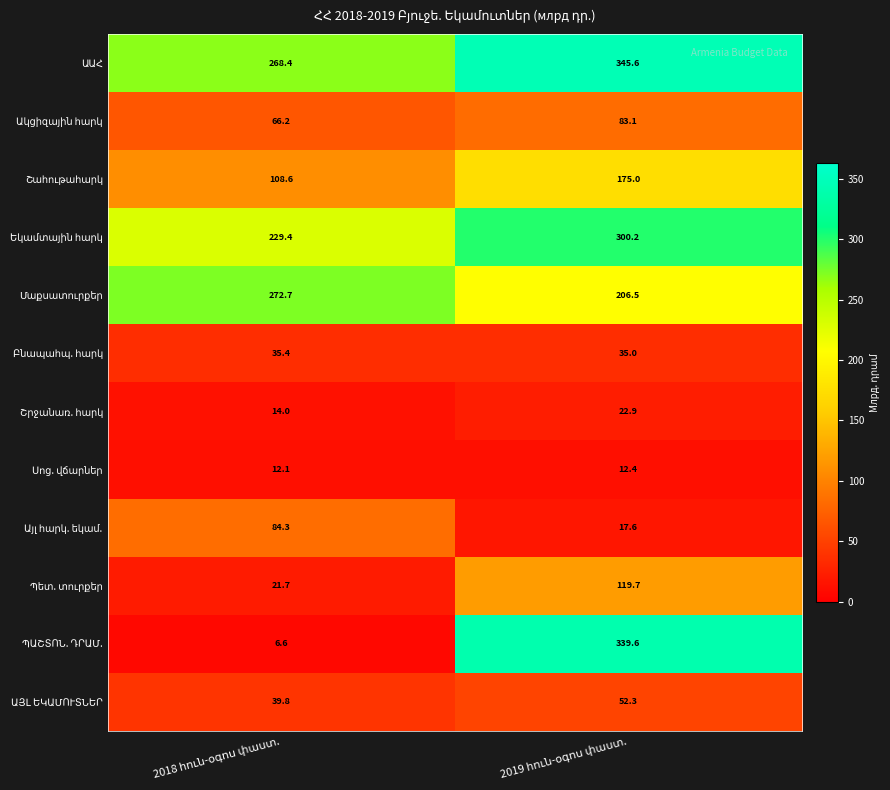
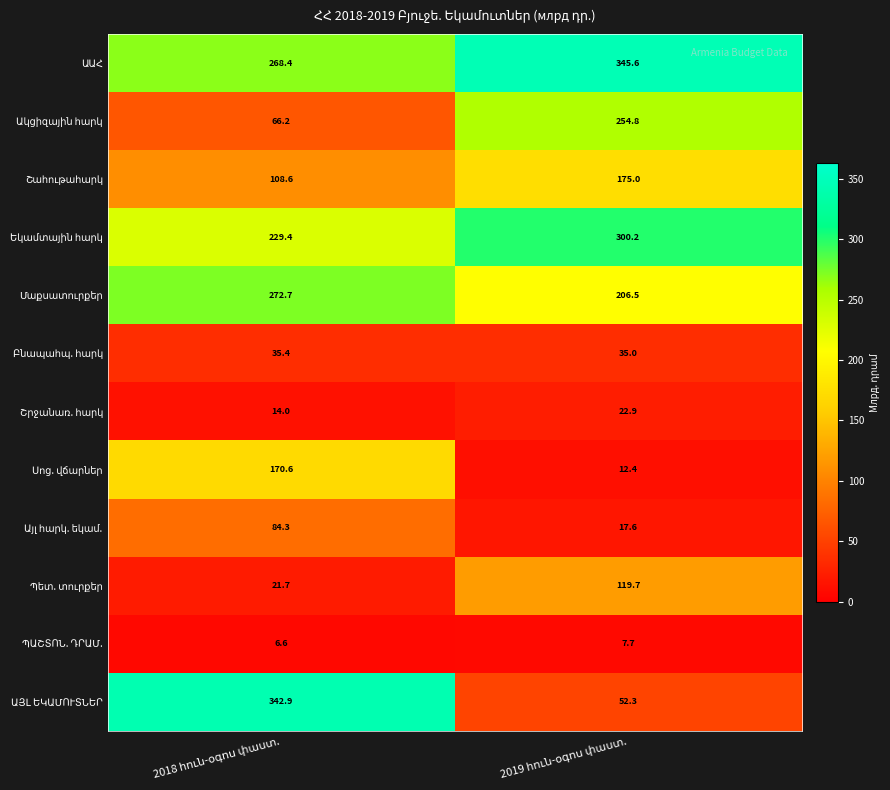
  {
    "ԱԱՀ": {
      "2018 հուն-օգոս փաստ.": 268.4
    },
    "Ակցիզային հարկ": {
      "2018 հուն-օգոս փաստ.": 66.2,
-     "2019 հուն-օգոս փաստ.": 83.1
+     "2019 հուն-օգոս փաստ.": 254.8
    },
    "Շահութահարկ": {
      "2018 հուն-օգոս փաստ.": 108.6,
      "2019 հուն-օգոս փաստ.": 175.0
    },
    "Եկամտային հարկ": {
      "2018 հուն-օգոս փաստ.": 229.4,
      "2019 հուն-օգոս փաստ.": 300.2
    },
    "Մաքսատուրքեր": {
      "2018 հուն-օգոս փաստ.": 272.7,
      "2019 հուն-օգոս փաստ.": 206.5
    },
    "Բնապահպ. հարկ": {
      "2018 հուն-օգոս փաստ.": 35.4,
      "2019 հուն-օգոս փաստ.": 35.0
    },
    "Շրջանառ. հարկ": {
      "2018 հուն-օգոս փաստ.": 14.0,
      "2019 հուն-օգոս փաստ.": 22.9
    },
    "Սոց. վճարներ": {
-     "2018 հուն-օգոս փաստ.": 12.1,
+     "2018 հուն-օգոս փաստ.": 170.6,
      "2019 հուն-օգոս փաստ.": 12.4
    },
    "Այլ հարկ. եկամ.": {
      "2018 հուն-օգոս փաստ.": 84.3,
      "2019 հուն-օգոս փաստ.": 17.6
    },
    "Պետ. տուրքեր": {
      "2018 հուն-օգոս փաստ.": 21.7,
      "2019 հուն-օգոս փաստ.": 119.7
    },
    "ՊԱՇՏՈՆ. ԴՐԱՄ.": {
      "2018 հուն-օգոս փաստ.": 6.6,
-     "2019 հուն-օգոս փաստ.": 339.6
+     "2019 հուն-օգոս փաստ.": 7.7
    },
    "ԱՅԼ ԵԿԱՄՈՒՏՆԵՐ": {
-     "2018 հուն-օգոս փաստ.": 39.8,
+     "2018 հուն-օգոս փաստ.": 342.9,
      "2019 հուն-օգոս փաստ.": 52.3
    }
  }
